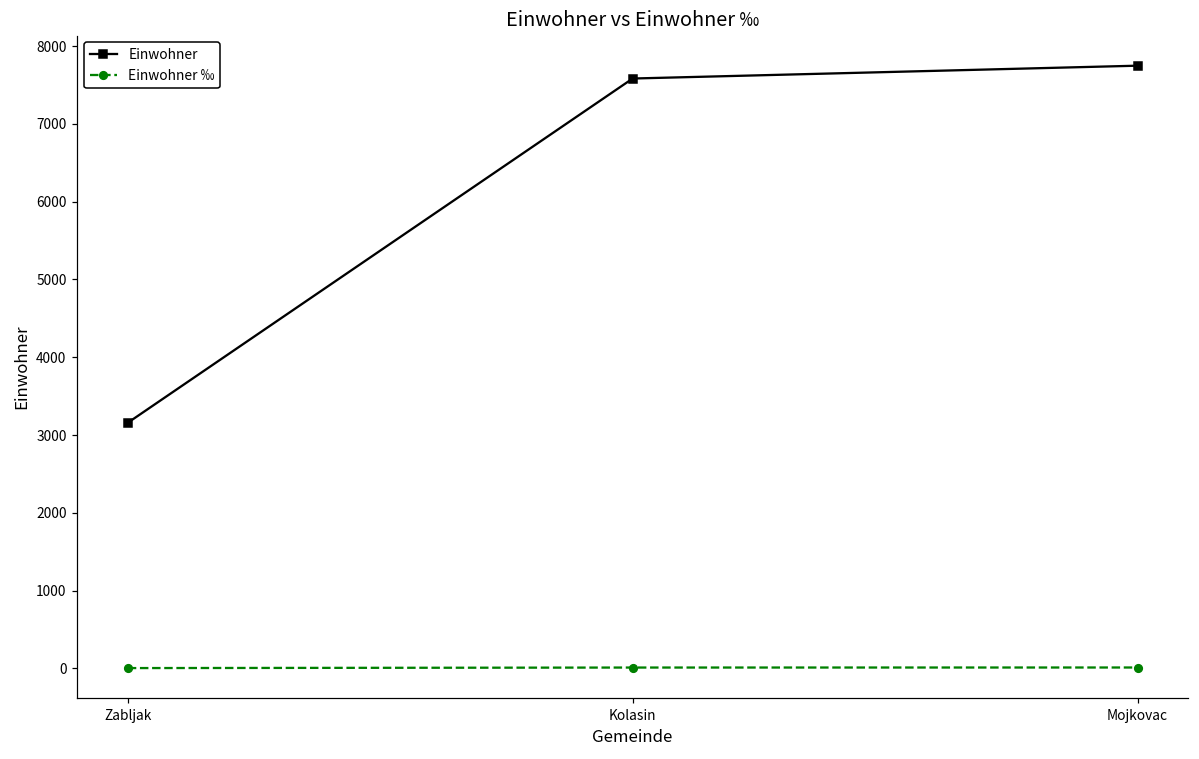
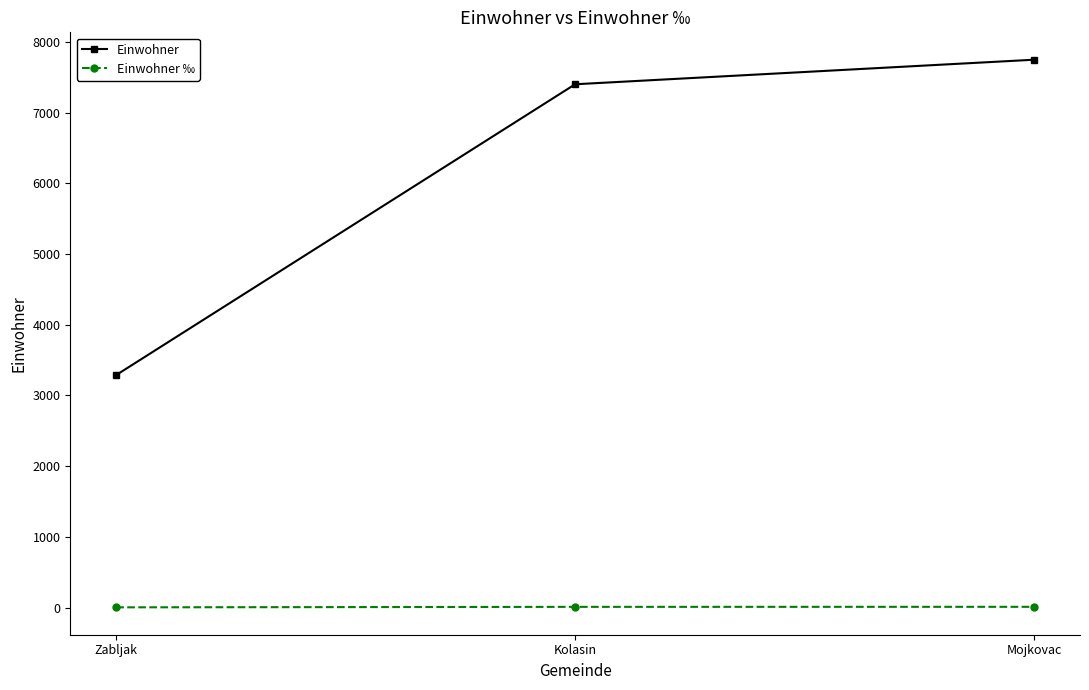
  {
    "Einwohner": {
-     "Zabljak": 3200,
-     "Kolasin": 7600,
+     "Zabljak": 3300,
+     "Kolasin": 7400,
      "Mojkovac": 7700
    },
    "Einwohner ‰": {
      "Zabljak": 0,
      "Kolasin": 0,
      "Mojkovac": 0
    }
  }
